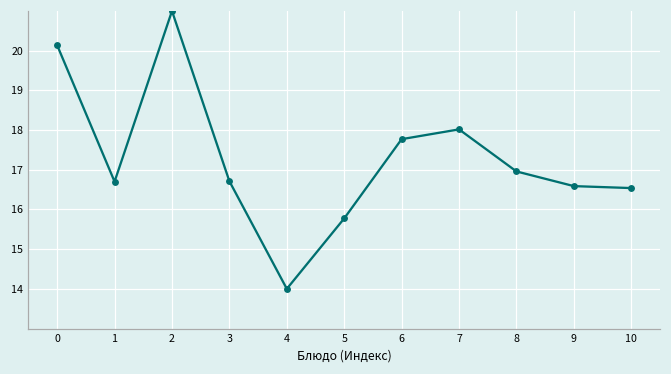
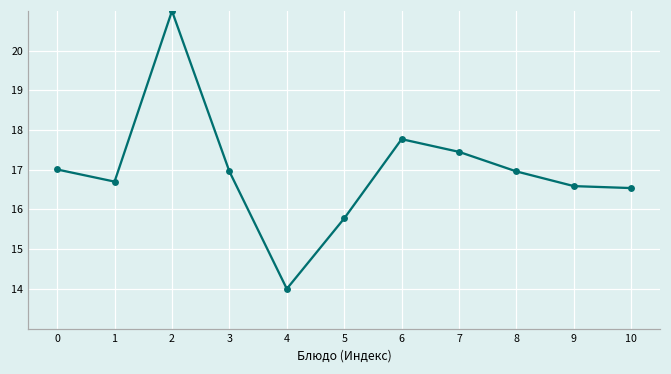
  {
-   "0": 20.1,
+   "0": 17.0,
    "1": 16.7,
    "2": 21.0,
-   "3": 16.7,
+   "3": 17.0,
    "4": 14.0,
    "5": 15.8,
    "6": 17.8,
-   "7": 18.0,
+   "7": 17.5,
    "8": 17.0,
    "9": 16.6,
    "10": 16.5
  }
